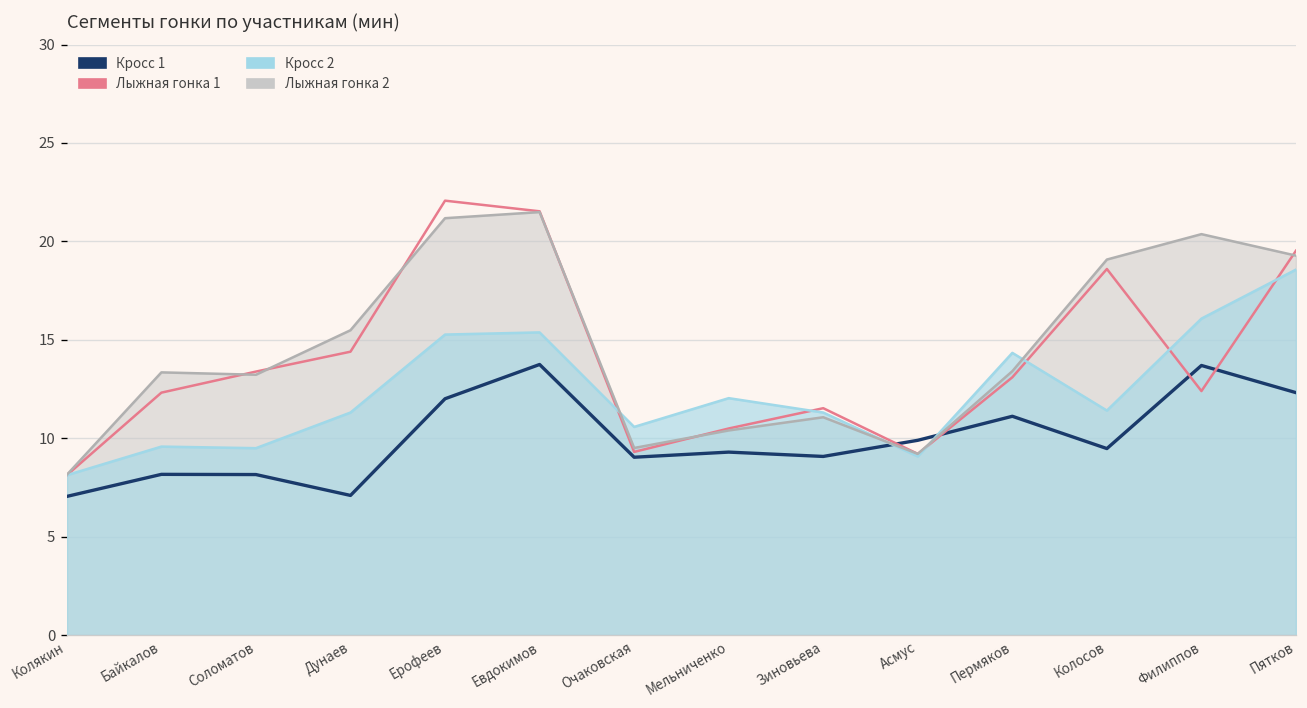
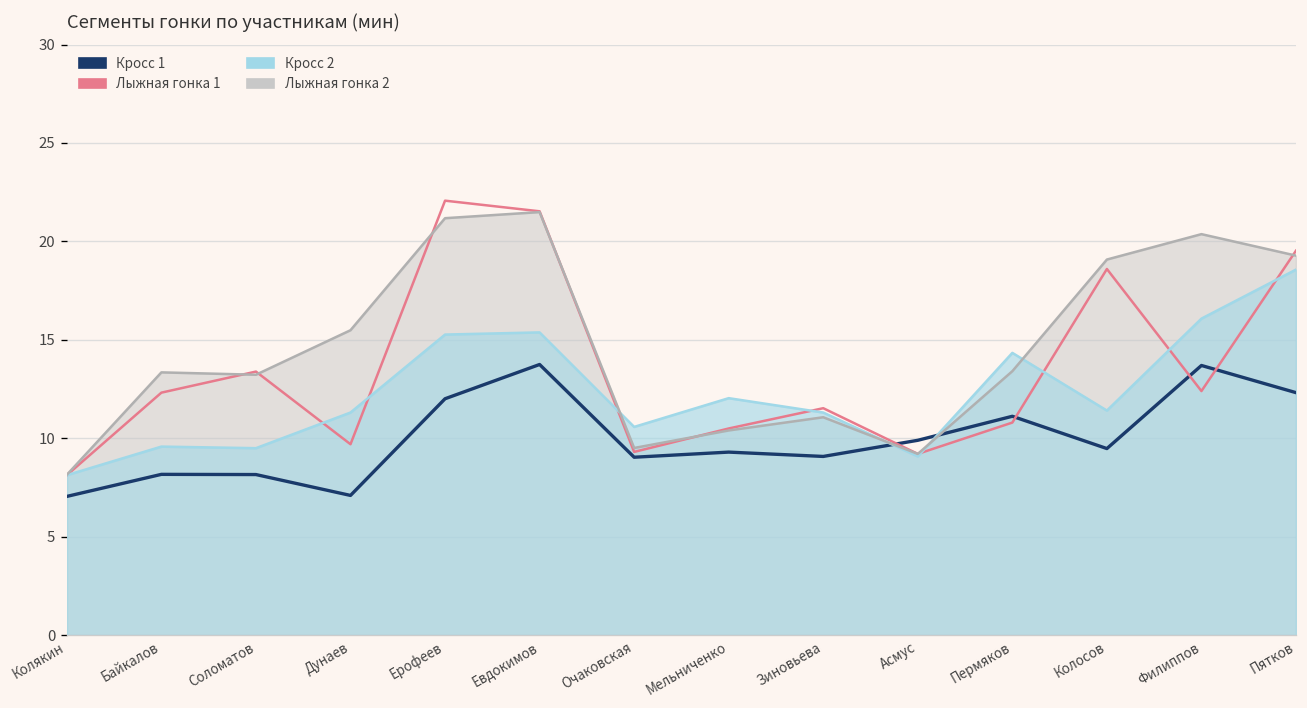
  {
    "Кросс 1": {
      "Колякин": 7.1,
      "Байкалов": 8.2,
      "Соломатов": 8.2,
      "Дунаев": 7.1,
      "Ерофеев": 12.0,
      "Евдокимов": 13.8,
      "Очаковская": 9.0,
      "Мельниченко": 9.3,
      "Зиновьева": 9.1,
      "Асмус": 9.9,
      "Пермяков": 11.1,
      "Колосов": 9.5,
      "Филиппов": 13.7,
      "Пятков": 12.3
    },
    "Лыжная гонка 1": {
      "Байкалов": 12.3,
      "Соломатов": 13.4,
-     "Дунаев": 14.4,
+     "Дунаев": 9.7,
      "Ерофеев": 22.1,
      "Очаковская": 9.3,
      "Зиновьева": 11.5,
-     "Пермяков": 13.1,
+     "Пермяков": 10.8,
      "Колосов": 18.6,
      "Филиппов": 12.4,
      "Пятков": 19.5
    }
  }
